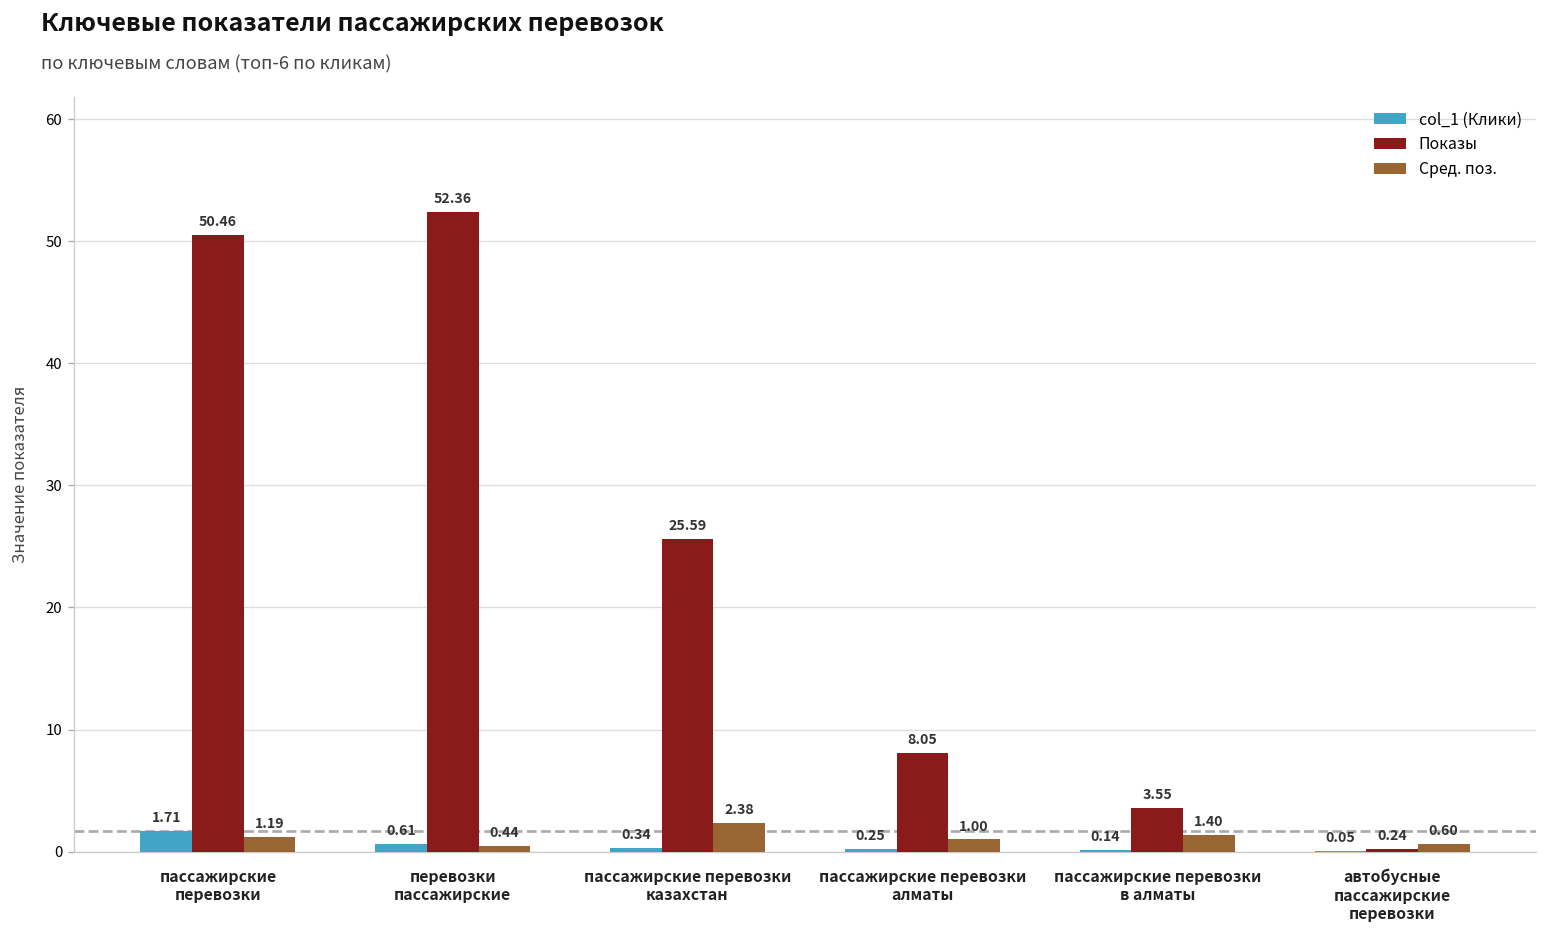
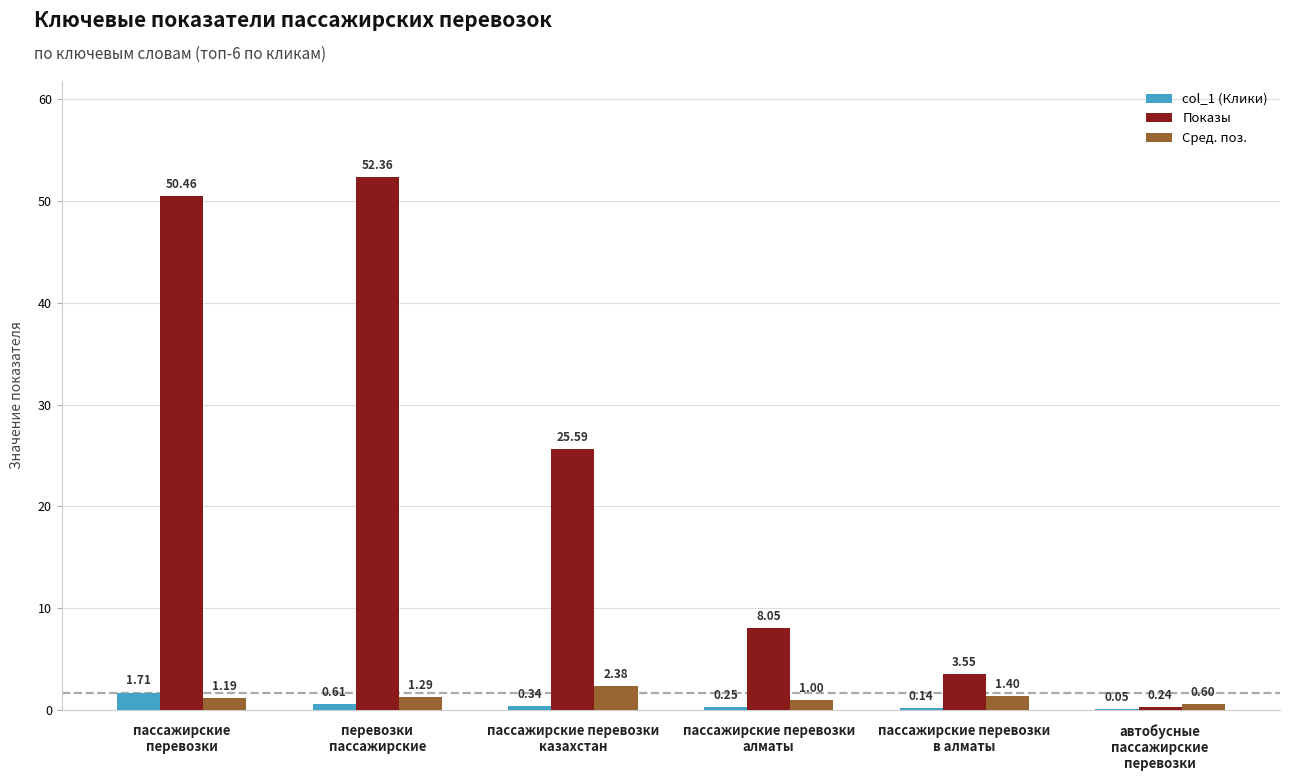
  {
    "col_1 (Клики)": {
      "пассажирские перевозки": 1.71,
      "перевозки пассажирские": 0.61,
      "пассажирские перевозки казахстан": 0.34,
      "пассажирские перевозки алматы": 0.25,
      "пассажирские перевозки в алматы": 0.14,
      "автобусные пассажирские перевозки": 0.05
    },
    "Показы": {
      "пассажирские перевозки": 50.46,
      "перевозки пассажирские": 52.36,
      "пассажирские перевозки казахстан": 25.59,
      "пассажирские перевозки алматы": 8.05,
      "пассажирские перевозки в алматы": 3.55,
      "автобусные пассажирские перевозки": 0.24
    },
    "Сред. поз.": {
      "пассажирские перевозки": 1.19,
-     "перевозки пассажирские": 0.44,
+     "перевозки пассажирские": 1.29,
      "пассажирские перевозки казахстан": 2.38,
      "пассажирские перевозки алматы": 1.00,
      "пассажирские перевозки в алматы": 1.40,
      "автобусные пассажирские перевозки": 0.60
    }
  }
